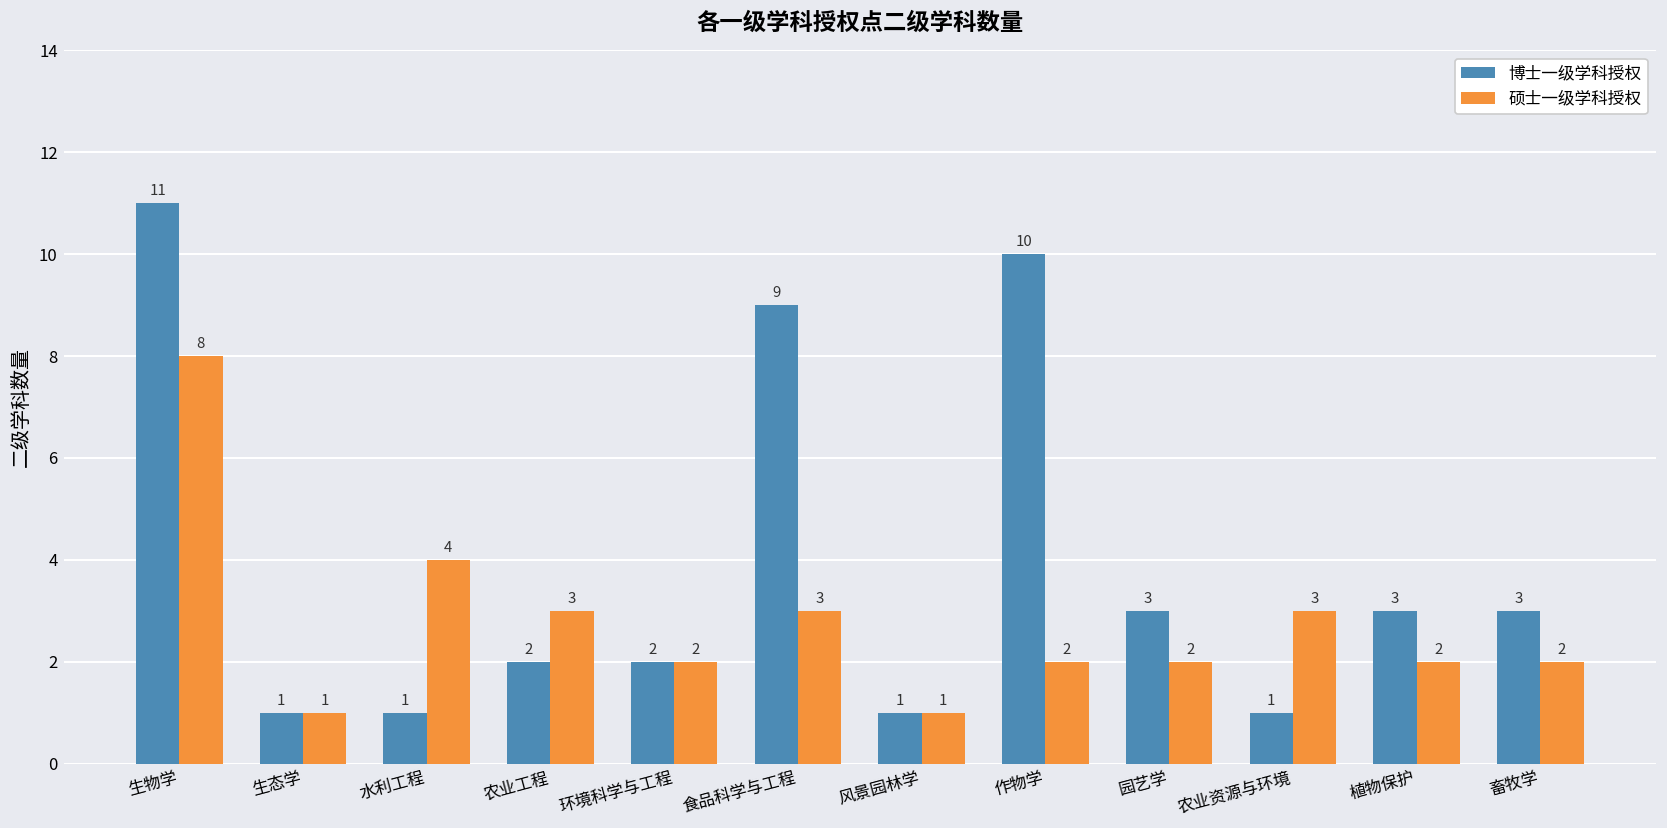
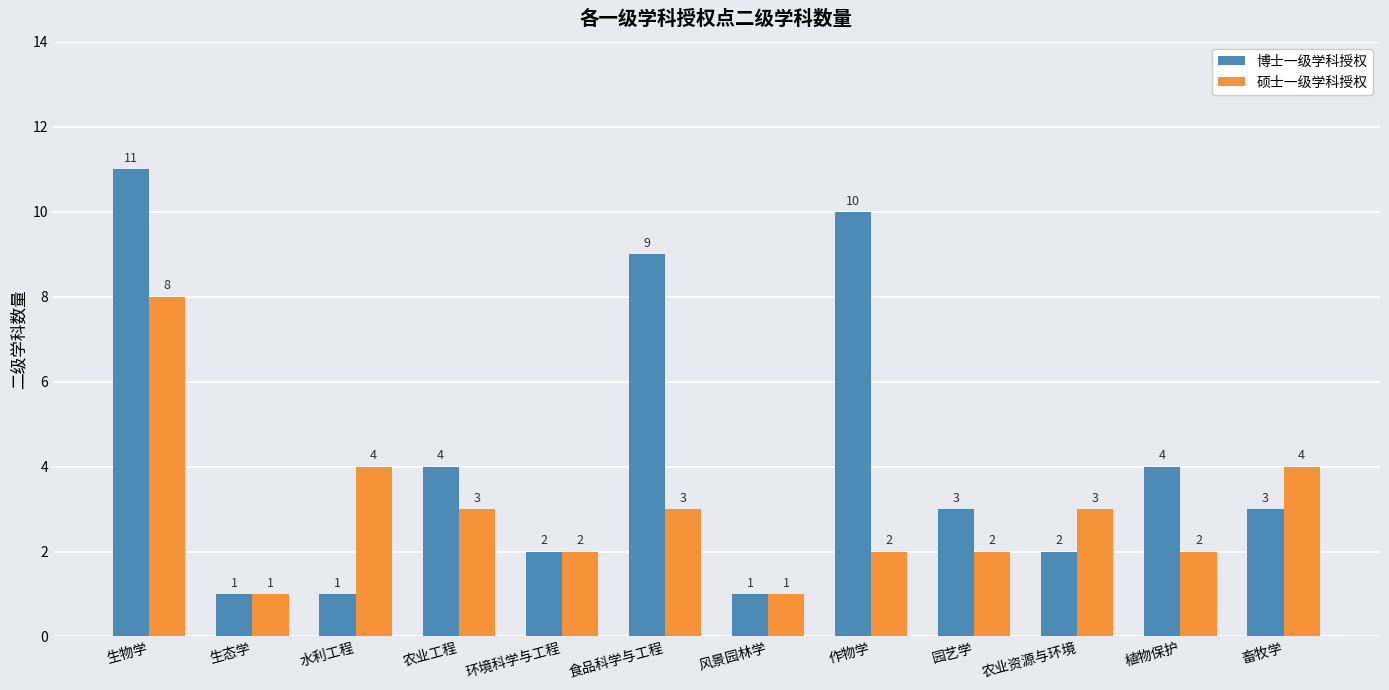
  {
    "博士一级学科授权": {
      "生物学": 11,
      "生态学": 1,
      "水利工程": 1,
-     "农业工程": 2,
+     "农业工程": 4,
      "环境科学与工程": 2,
      "食品科学与工程": 9,
      "风景园林学": 1,
      "作物学": 10,
      "园艺学": 3,
-     "农业资源与环境": 1,
-     "植物保护": 3,
+     "农业资源与环境": 2,
+     "植物保护": 4,
      "畜牧学": 3
    },
    "硕士一级学科授权": {
      "生物学": 8,
      "生态学": 1,
      "水利工程": 4,
      "农业工程": 3,
      "环境科学与工程": 2,
      "食品科学与工程": 3,
      "风景园林学": 1,
      "作物学": 2,
      "园艺学": 2,
      "农业资源与环境": 3,
      "植物保护": 2,
-     "畜牧学": 2
+     "畜牧学": 4
    }
  }
